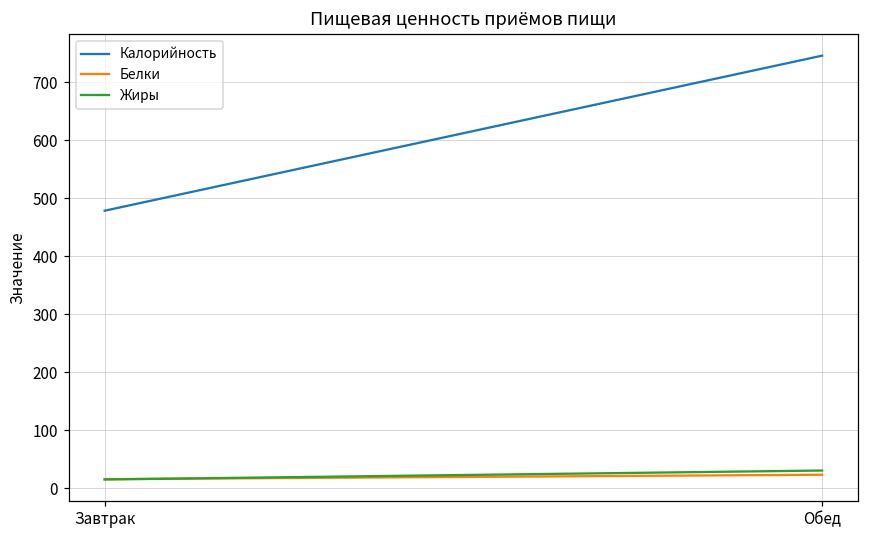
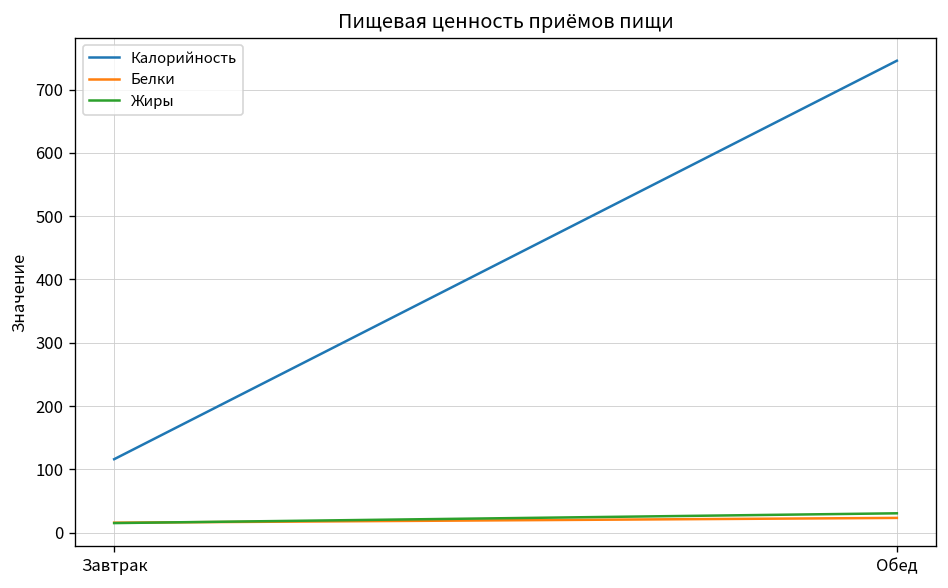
  {
    "Калорийность": {
-     "Завтрак": 480,
+     "Завтрак": 120,
      "Обед": 750
    },
    "Белки": {
      "Обед": 20
    },
    "Жиры": {
      "Обед": 30
    }
  }
